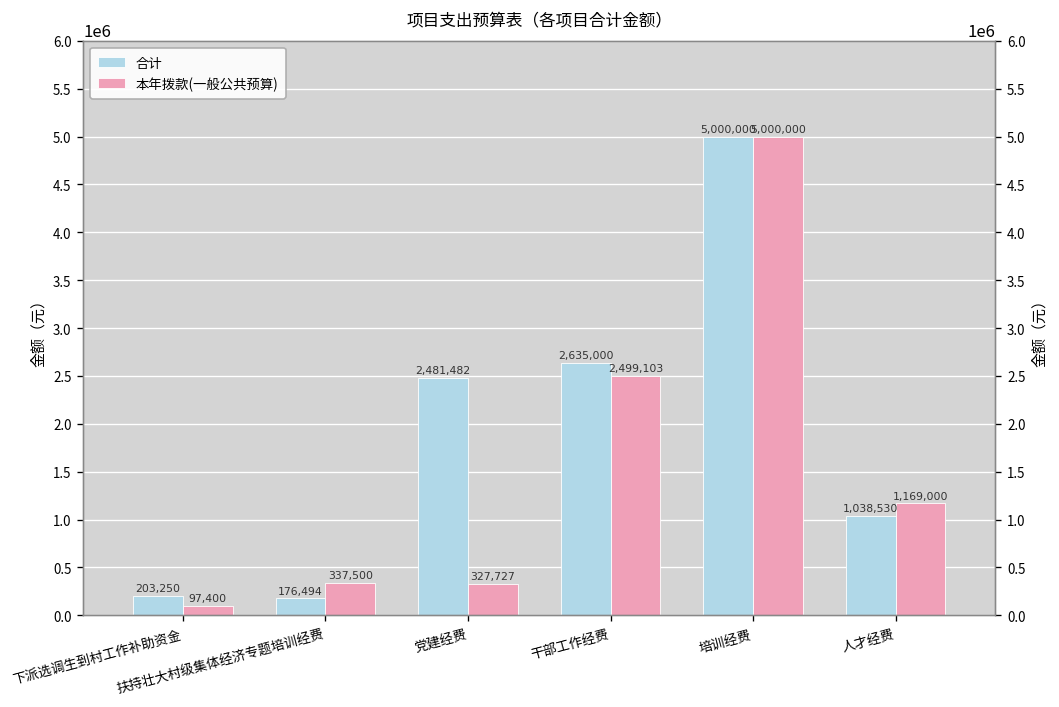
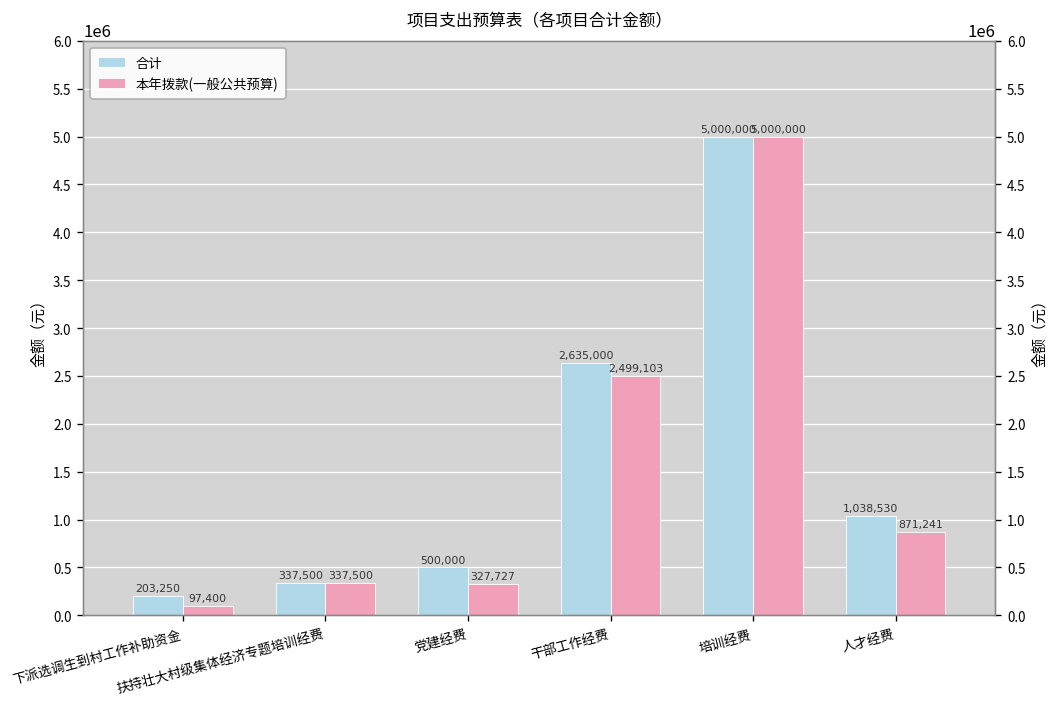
  {
    "合计": {
      "下派选调生到村工作补助资金": "203,250",
-     "扶持壮大村级集体经济专题培训经费": "176,494",
-     "党建经费": "2,481,482",
+     "扶持壮大村级集体经济专题培训经费": "337,500",
+     "党建经费": "500,000",
      "干部工作经费": "2,635,000",
      "培训经费": "5,000,000",
      "人才经费": "1,038,530"
    },
    "本年拨款(一般公共预算)": {
      "下派选调生到村工作补助资金": "97,400",
      "扶持壮大村级集体经济专题培训经费": "337,500",
      "党建经费": "327,727",
      "干部工作经费": "2,499,103",
      "培训经费": "5,000,000",
-     "人才经费": "1,169,000"
+     "人才经费": "871,241"
    }
  }
